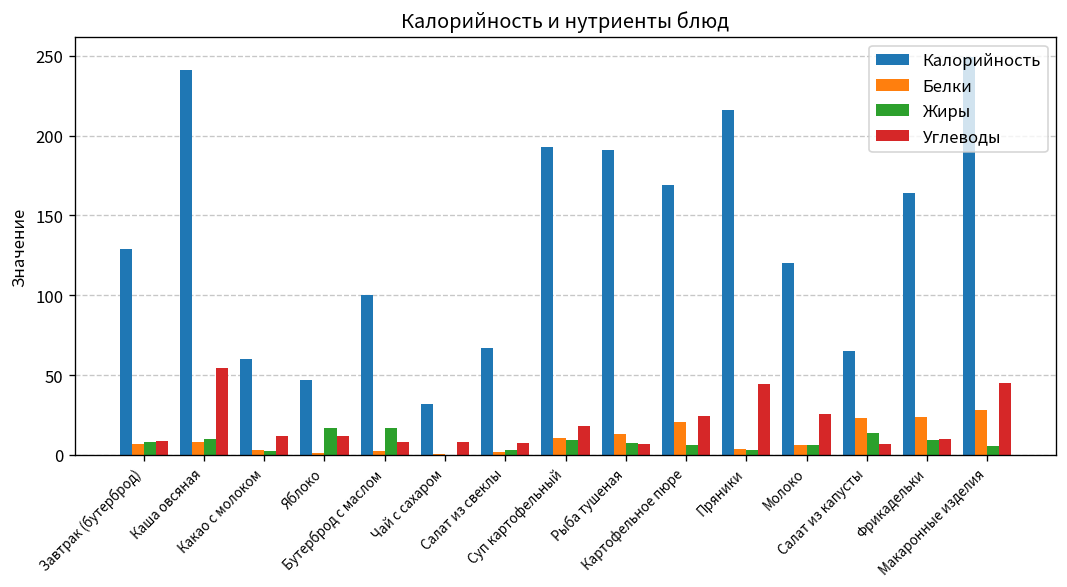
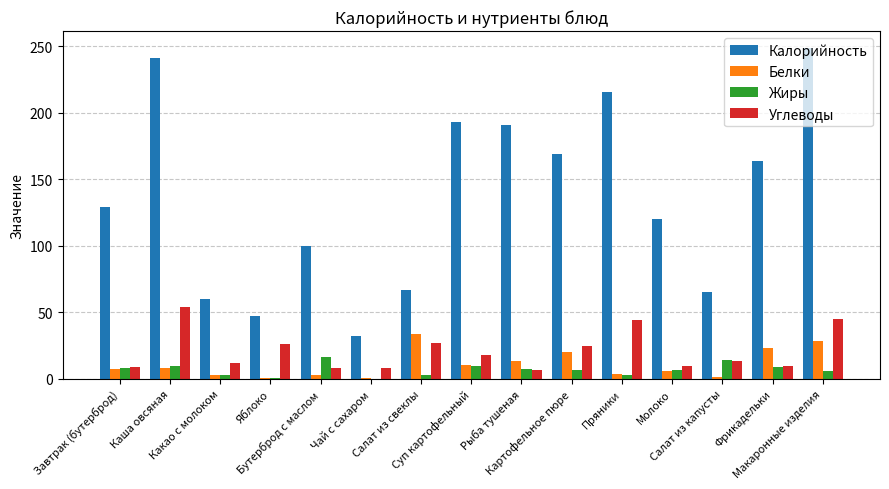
  {
    "Калорийность": {
      "Завтрак (бутерброд)": 129,
      "Каша овсяная": 241,
      "Какао с молоком": 60,
      "Яблоко": 47,
      "Бутерброд с маслом": 100,
      "Чай с сахаром": 32,
      "Салат из свеклы": 67,
      "Суп картофельный": 193,
      "Рыба тушеная": 191,
      "Картофельное пюре": 169,
      "Пряники": 216,
      "Молоко": 120,
      "Салат из капусты": 65,
      "Фрикадельки": 164
    },
    "Белки": {
      "Завтрак (бутерброд)": 7,
      "Каша овсяная": 8,
      "Какао с молоком": 3,
      "Бутерброд с маслом": 3,
-     "Салат из свеклы": 2,
+     "Салат из свеклы": 34,
      "Суп картофельный": 11,
      "Рыба тушеная": 13,
      "Картофельное пюре": 21,
      "Пряники": 4,
      "Молоко": 6,
-     "Салат из капусты": 23,
+     "Салат из капусты": 2,
      "Фрикадельки": 24,
      "Макаронные изделия": 28
    },
    "Жиры": {
      "Завтрак (бутерброд)": 8,
      "Каша овсяная": 10,
      "Какао с молоком": 3,
-     "Яблоко": 17,
+     "Яблоко": 1,
      "Бутерброд с маслом": 17,
      "Чай с сахаром": 0,
      "Салат из свеклы": 3,
      "Суп картофельный": 9,
      "Рыба тушеная": 8,
      "Картофельное пюре": 7,
      "Пряники": 3,
      "Молоко": 6,
      "Салат из капусты": 14,
      "Фрикадельки": 9,
      "Макаронные изделия": 6
    },
    "Углеводы": {
      "Завтрак (бутерброд)": 9,
      "Каша овсяная": 54,
      "Какао с молоком": 12,
-     "Яблоко": 12,
+     "Яблоко": 27,
      "Бутерброд с маслом": 8,
      "Чай с сахаром": 8,
-     "Салат из свеклы": 8,
+     "Салат из свеклы": 27,
      "Суп картофельный": 18,
      "Рыба тушеная": 7,
      "Картофельное пюре": 24,
      "Пряники": 44,
-     "Молоко": 26,
-     "Салат из капусты": 7,
+     "Молоко": 9,
+     "Салат из капусты": 13,
      "Фрикадельки": 10,
      "Макаронные изделия": 45
    }
  }
